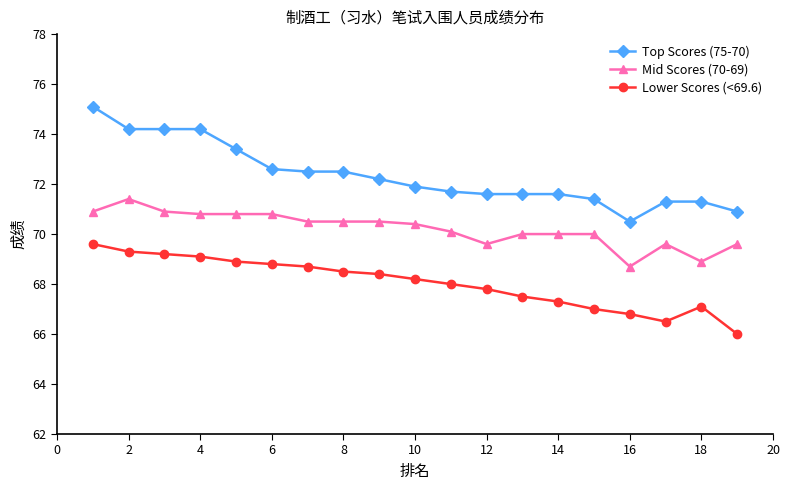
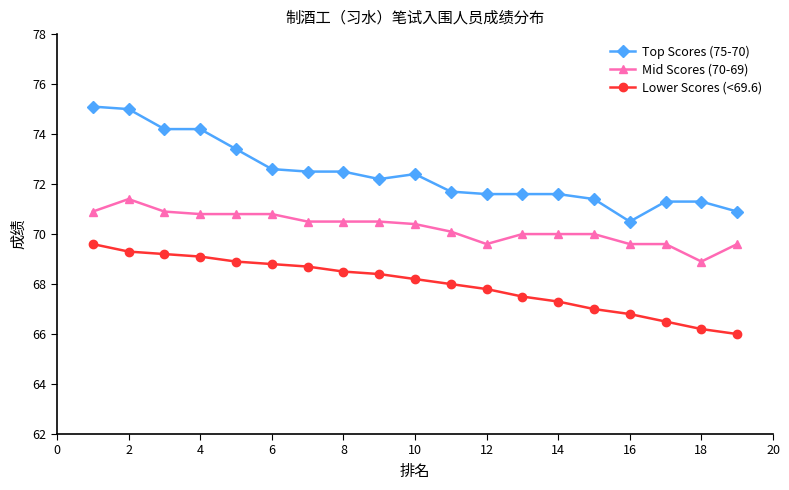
  {
    "Top Scores (75-70)": {
-     "2": 74.2,
+     "2": 75.0,
      "4": 74.2,
      "6": 72.6,
      "8": 72.5,
-     "10": 71.9,
+     "10": 72.4,
      "12": 71.6,
      "14": 71.6,
      "16": 70.5,
      "18": 71.3
    },
    "Mid Scores (70-69)": {
      "2": 71.4,
      "4": 70.8,
      "6": 70.8,
      "8": 70.5,
      "10": 70.4,
      "12": 69.6,
      "14": 70.0,
-     "16": 68.7,
+     "16": 69.6,
      "18": 68.9
    },
    "Lower Scores (<69.6)": {
      "2": 69.3,
      "4": 69.1,
      "6": 68.8,
      "8": 68.5,
      "10": 68.2,
      "12": 67.8,
      "14": 67.3,
      "16": 66.8,
-     "18": 67.1
+     "18": 66.2
    }
  }
